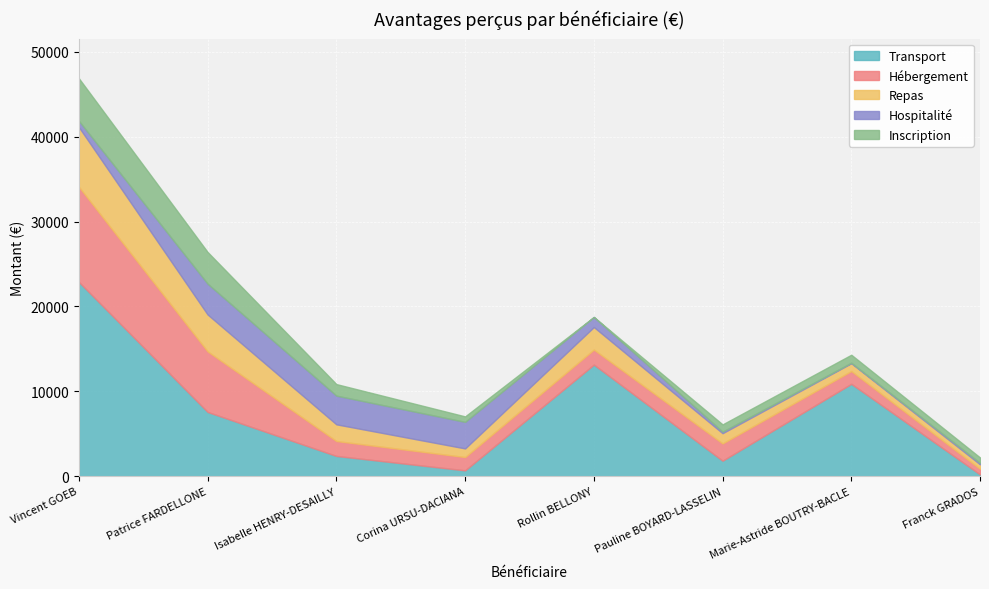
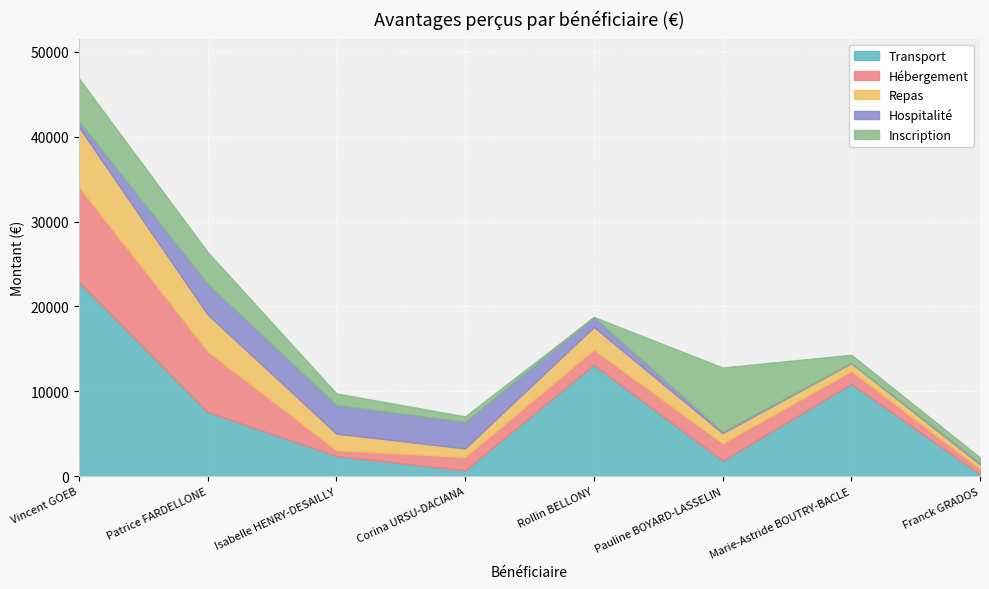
  {
    "Transport": {
      "Vincent GOEB": 23000,
      "Patrice FARDELLONE": 8000,
      "Isabelle HENRY-DESAILLY": 2000,
      "Corina URSU-DACIANA": 1000,
      "Rollin BELLONY": 13000,
      "Pauline BOYARD-LASSELIN": 2000,
      "Marie-Astride BOUTRY-BACLE": 11000
    },
    "Hébergement": {
      "Vincent GOEB": 11000,
      "Patrice FARDELLONE": 7000,
-     "Isabelle HENRY-DESAILLY": 2000,
+     "Isabelle HENRY-DESAILLY": 1000,
      "Corina URSU-DACIANA": 2000,
      "Rollin BELLONY": 2000,
      "Pauline BOYARD-LASSELIN": 2000,
      "Marie-Astride BOUTRY-BACLE": 2000,
      "Franck GRADOS": 1000
    },
    "Repas": {
      "Vincent GOEB": 7000,
      "Patrice FARDELLONE": 4000,
      "Isabelle HENRY-DESAILLY": 2000,
      "Corina URSU-DACIANA": 1000,
      "Rollin BELLONY": 3000
    },
    "Hospitalité": {
      "Vincent GOEB": 1000,
      "Patrice FARDELLONE": 4000,
      "Isabelle HENRY-DESAILLY": 3000,
      "Corina URSU-DACIANA": 3000
    },
    "Inscription": {
      "Vincent GOEB": 5000,
      "Patrice FARDELLONE": 4000,
      "Isabelle HENRY-DESAILLY": 1000,
      "Corina URSU-DACIANA": 1000,
-     "Pauline BOYARD-LASSELIN": 1000,
+     "Pauline BOYARD-LASSELIN": 8000,
      "Marie-Astride BOUTRY-BACLE": 1000,
      "Franck GRADOS": 1000
    }
  }
